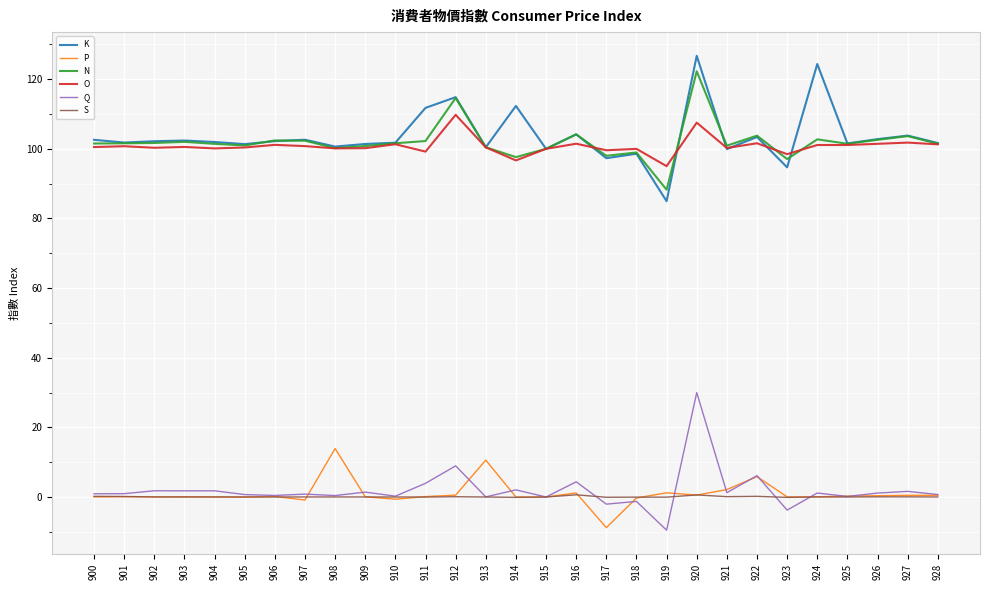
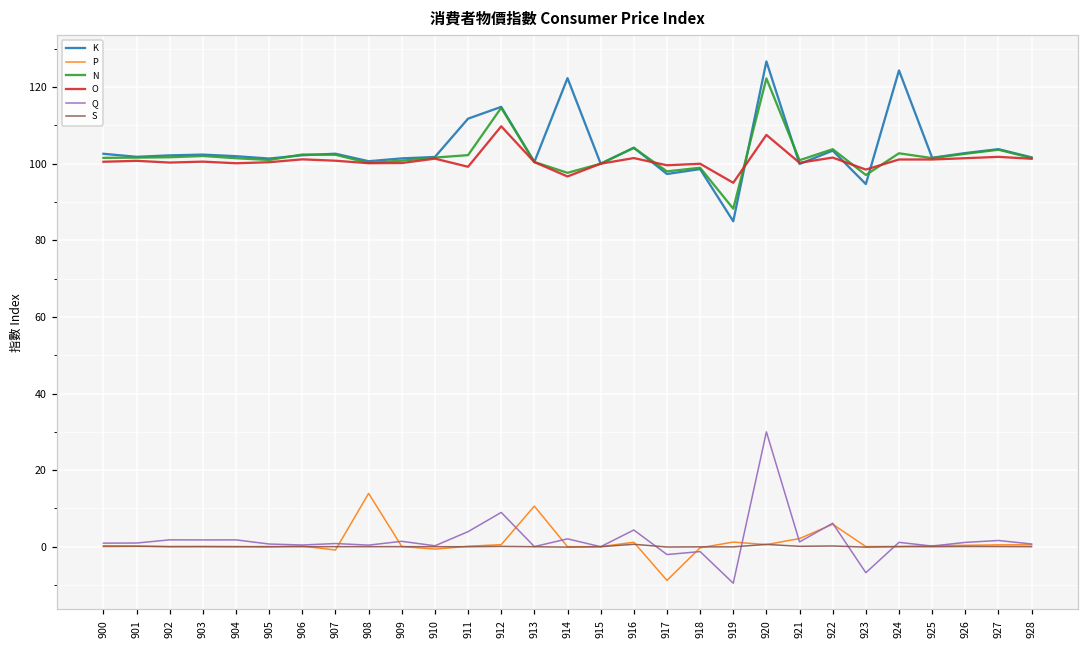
  {
    "K": {
      "900": 103,
      "911": 112,
-     "914": 112,
+     "914": 122,
      "919": 85,
      "920": 127,
      "923": 95,
      "924": 124
    },
    "P": {
      "907": -1,
      "908": 14,
      "913": 11,
      "917": -9,
      "919": 1,
      "921": 2
    },
    "N": {
      "900": 102,
      "911": 102,
      "914": 98,
      "919": 88,
      "920": 122,
      "923": 97,
      "924": 103
    },
    "O": {
      "900": 101,
      "901": 101,
      "902": 100,
      "903": 101,
      "904": 100,
      "906": 101,
      "907": 101,
      "911": 99,
      "912": 110,
      "914": 97,
      "916": 101,
      "917": 100,
      "918": 100,
      "919": 95,
      "920": 108,
      "922": 102,
      "923": 98,
      "924": 101,
      "926": 101,
      "927": 102
    },
    "Q": {
      "901": 1,
      "902": 2,
      "903": 2,
      "904": 2,
      "907": 1,
      "909": 1,
      "911": 4,
      "912": 9,
      "914": 2,
      "916": 4,
      "917": -2,
      "918": -1,
      "919": -10,
      "920": 30,
      "921": 1,
-     "923": -4,
+     "923": -7,
      "924": 1,
      "926": 1,
      "927": 2
    },
    "S": {
      "907": 0,
      "917": 0,
      "919": 0,
      "921": 0,
      "922": 0
    }
  }
